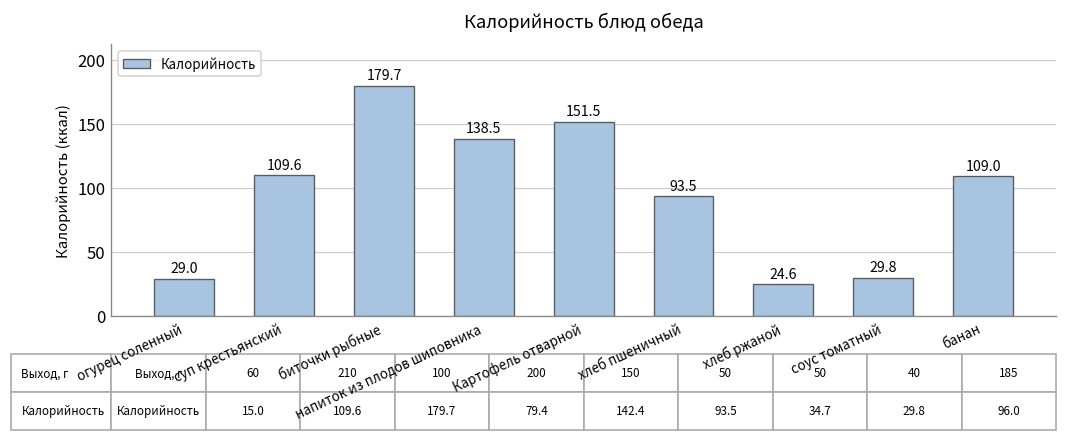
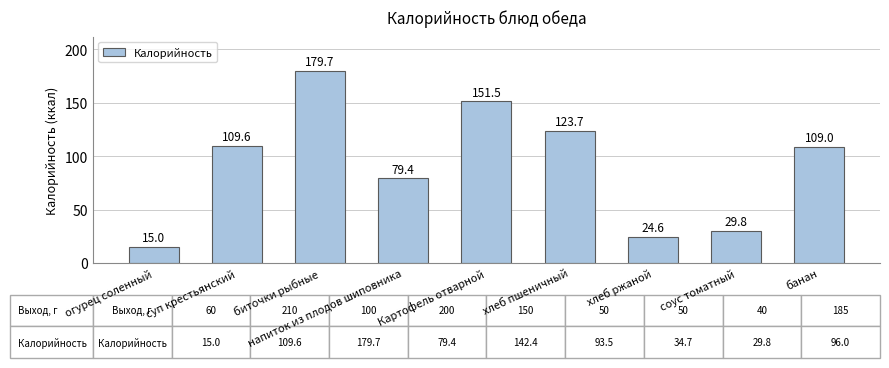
  {
-   "огурец соленный": 29.0,
+   "огурец соленный": 15.0,
    "суп крестьянский": 109.6,
    "биточки рыбные": 179.7,
-   "напиток из плодов шиповника": 138.5,
+   "напиток из плодов шиповника": 79.4,
    "Картофель отварной": 151.5,
-   "хлеб пшеничный": 93.5,
+   "хлеб пшеничный": 123.7,
    "хлеб ржаной": 24.6,
    "соус томатный": 29.8,
    "банан": 109.0
  }
